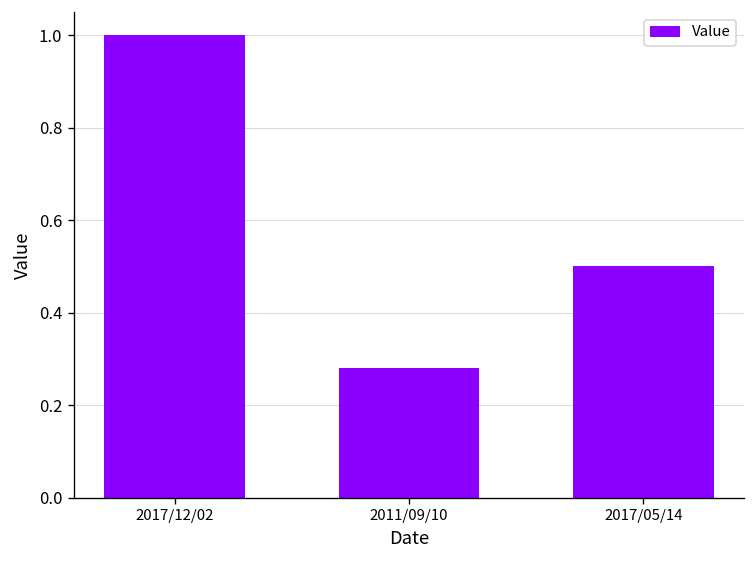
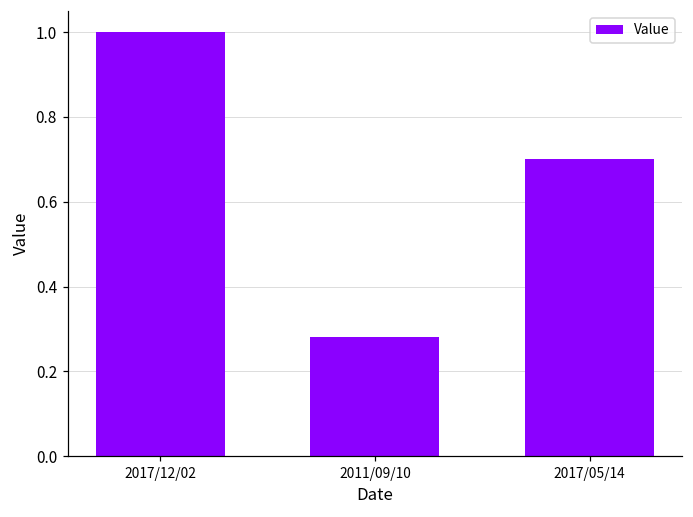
  {
    "2017/12/02": 1.0,
    "2011/09/10": 0.28,
-   "2017/05/14": 0.5
+   "2017/05/14": 0.7
  }
